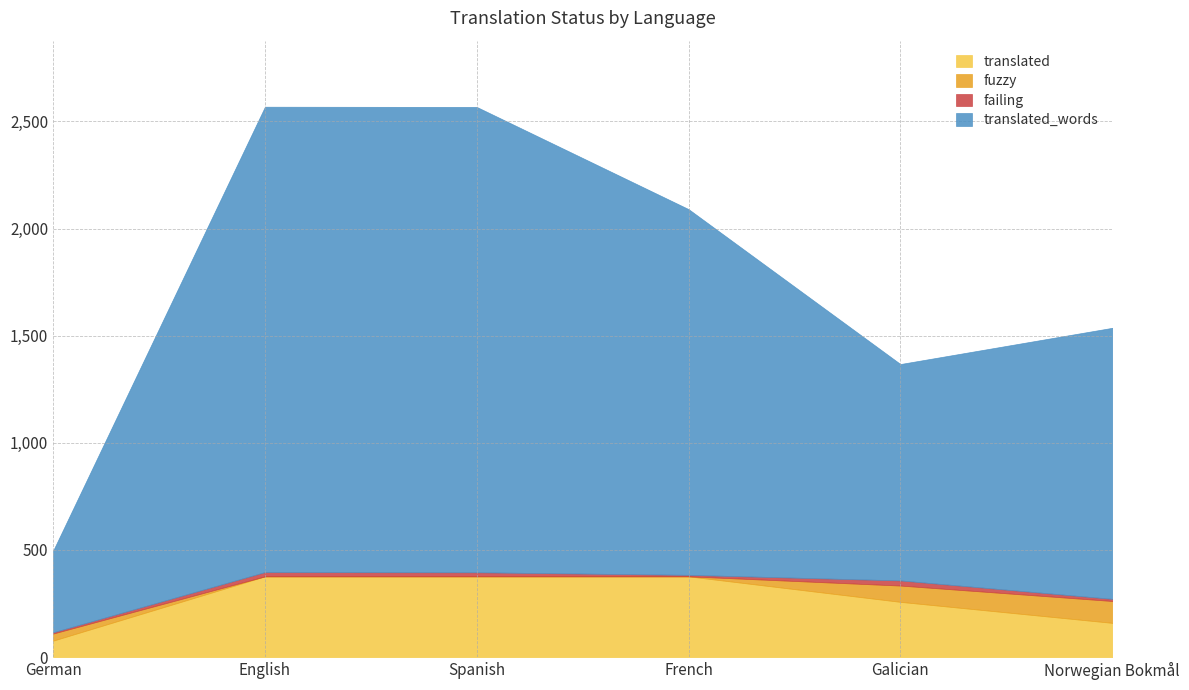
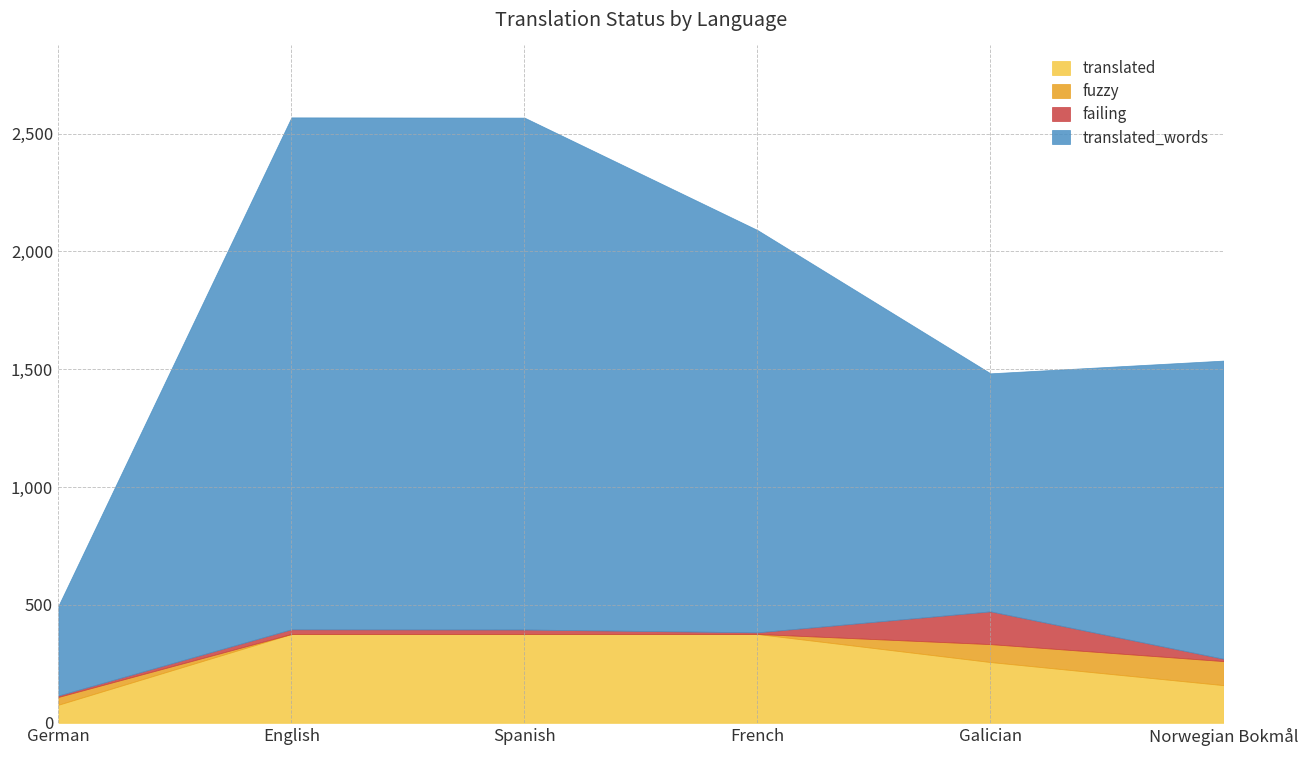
  {
    "failing": {
      "English": "20",
      "Spanish": "20",
-     "Galician": "20"
+     "Galician": "140"
    },
    "translated_words": {
      "German": "380",
      "English": "2,170",
      "Spanish": "2,170",
      "French": "1,710",
      "Galician": "1,010",
      "Norwegian Bokmål": "1,270"
    }
  }
